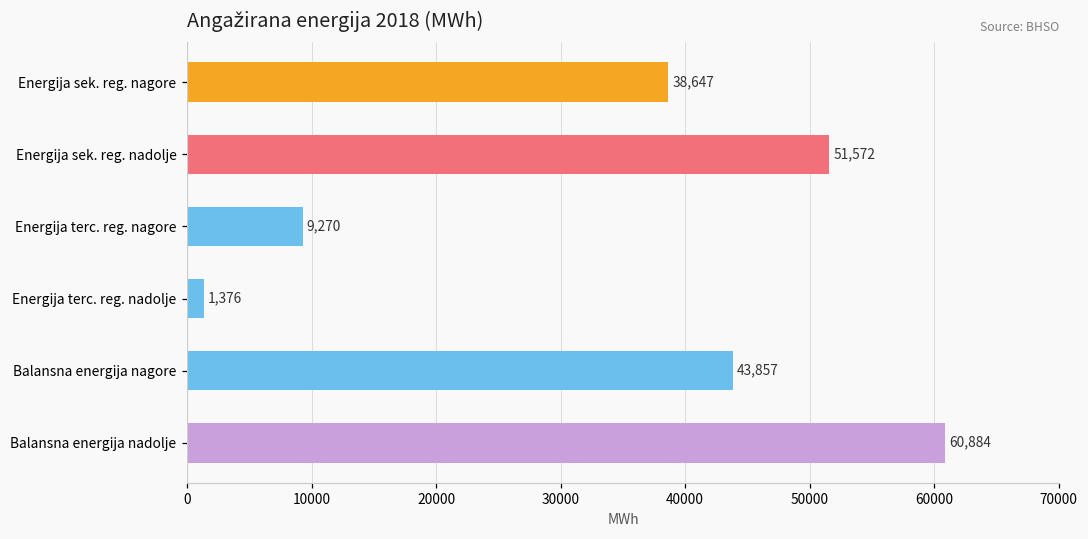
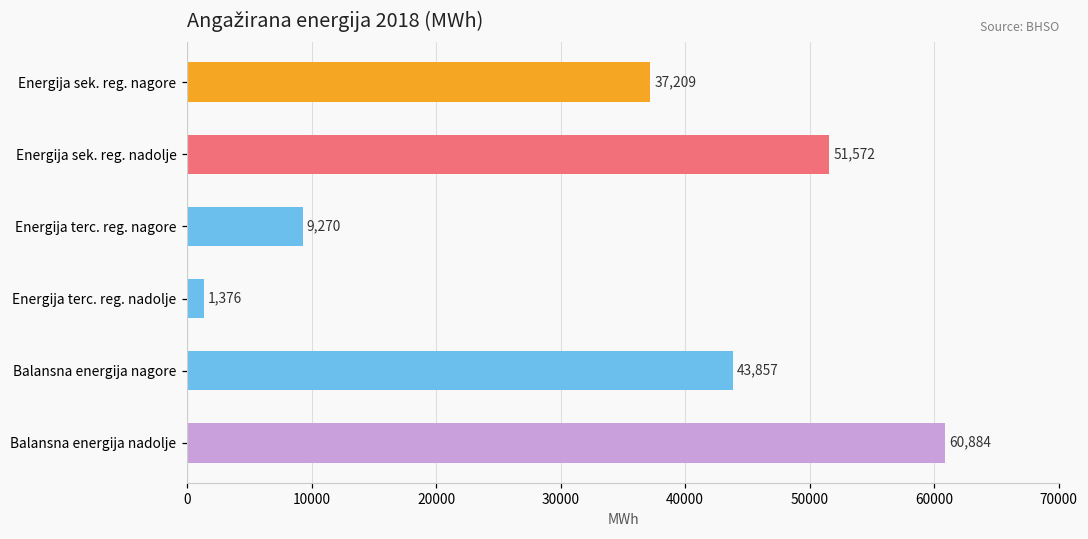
  {
-   "Energija sek. reg. nagore": "38,647",
+   "Energija sek. reg. nagore": "37,209",
    "Energija sek. reg. nadolje": "51,572",
    "Energija terc. reg. nagore": "9,270",
    "Energija terc. reg. nadolje": "1,376",
    "Balansna energija nagore": "43,857",
    "Balansna energija nadolje": "60,884"
  }
